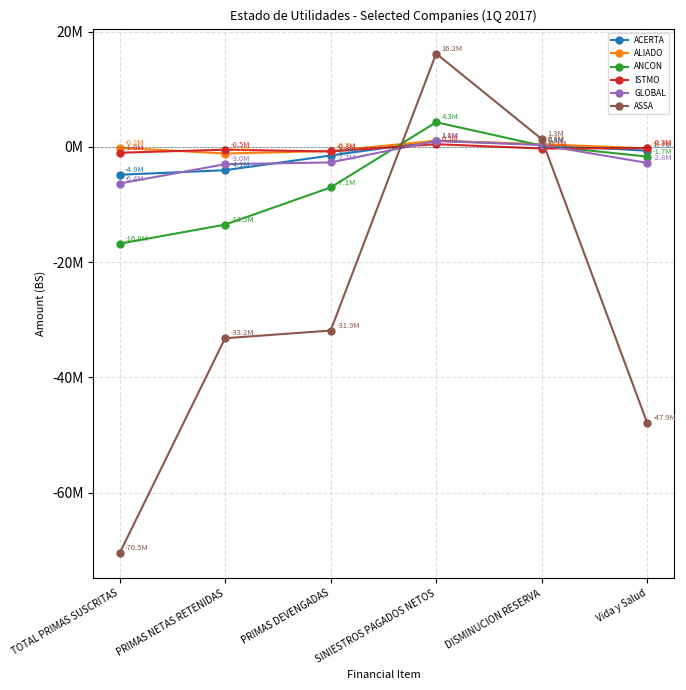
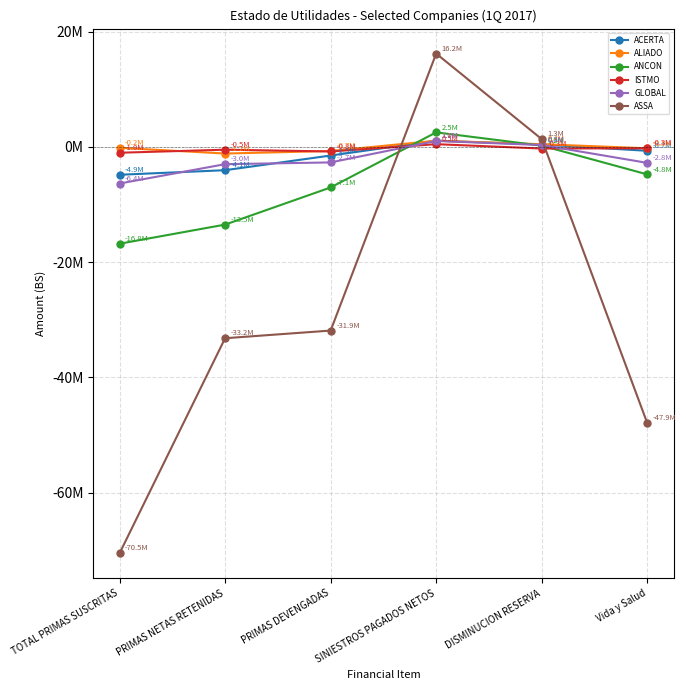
  {
    "ACERTA": {
      "TOTAL PRIMAS SUSCRITAS": "-4.9M"
    },
    "ANCON": {
      "TOTAL PRIMAS SUSCRITAS": "-16.8M",
      "PRIMAS NETAS RETENIDAS": "-13.5M",
      "PRIMAS DEVENGADAS": "-7.1M",
-     "SINIESTROS PAGADOS NETOS": "4.3M",
-     "Vida y Salud": "-1.7M"
+     "SINIESTROS PAGADOS NETOS": "2.5M",
+     "Vida y Salud": "-4.8M"
    },
    "GLOBAL": {
      "TOTAL PRIMAS SUSCRITAS": "-6.4M"
    },
    "ASSA": {
      "TOTAL PRIMAS SUSCRITAS": "-70.5M",
      "PRIMAS NETAS RETENIDAS": "-33.2M",
      "PRIMAS DEVENGADAS": "-31.9M",
      "SINIESTROS PAGADOS NETOS": "16.2M",
      "Vida y Salud": "-47.9M"
    }
  }
